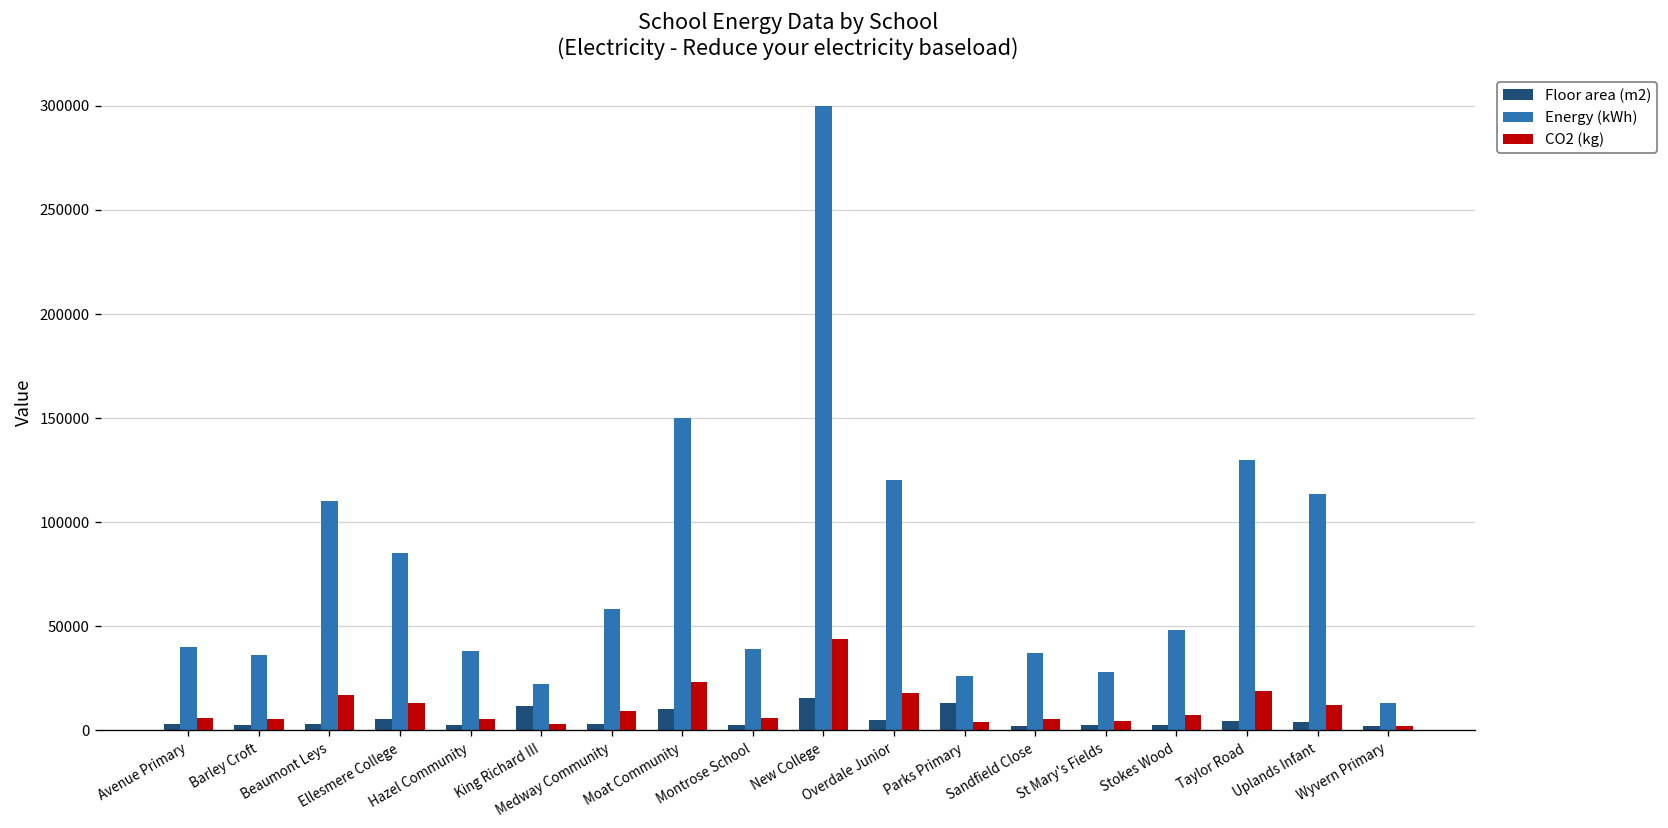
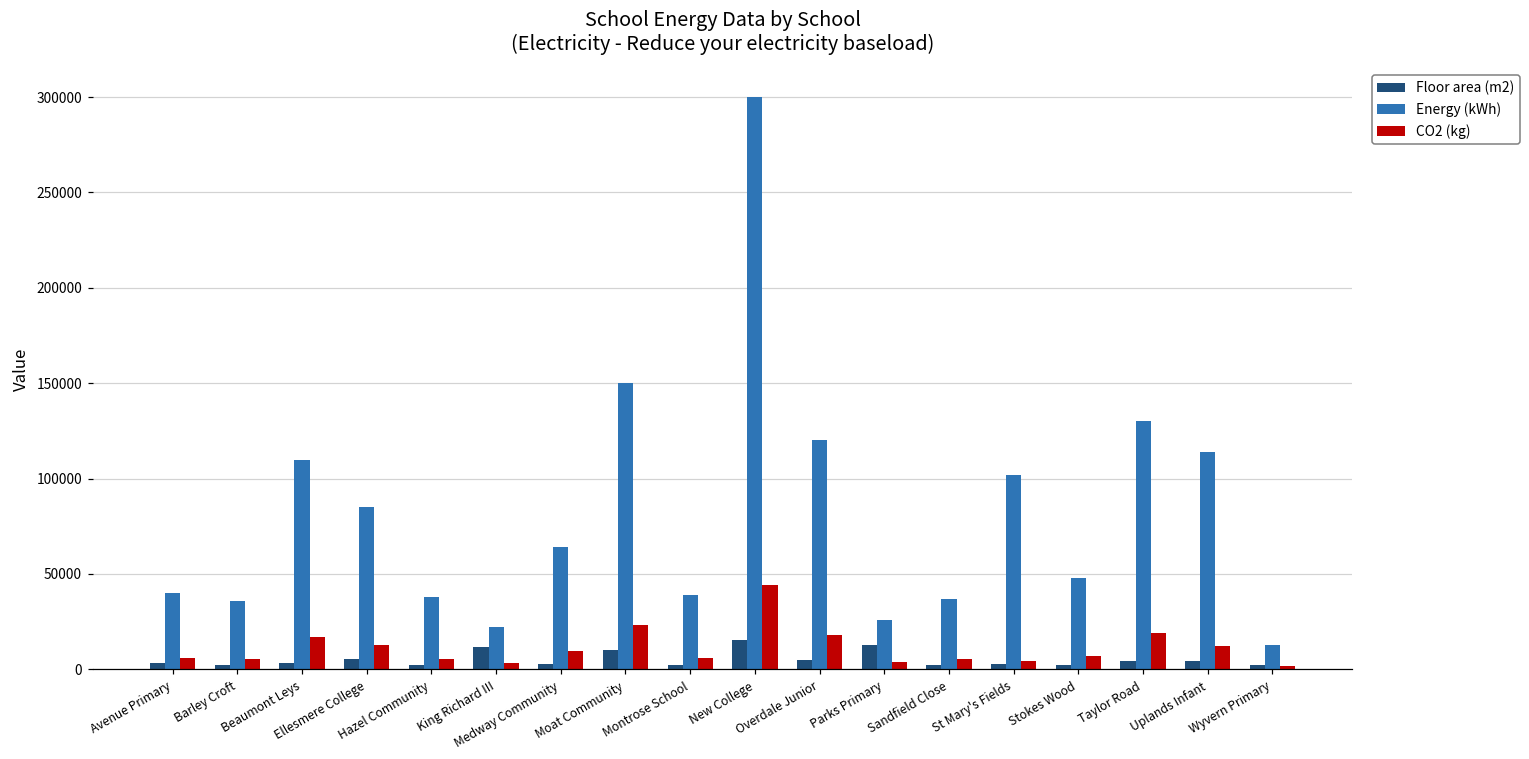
  {
    "Floor area (m2)": {
      "Avenue Primary": 3000,
      "Barley Croft": 3000,
      "Beaumont Leys": 3000,
      "Ellesmere College": 6000,
      "Hazel Community": 2000,
      "King Richard III": 12000,
      "Medway Community": 3000,
      "Moat Community": 10000,
      "Montrose School": 2000,
      "New College": 16000,
      "Overdale Junior": 5000,
      "Parks Primary": 13000,
      "Sandfield Close": 2000,
      "St Mary's Fields": 3000,
      "Stokes Wood": 2000,
      "Taylor Road": 4000,
      "Uplands Infant": 4000,
      "Wyvern Primary": 2000
    },
    "Energy (kWh)": {
      "Avenue Primary": 40000,
      "Barley Croft": 36000,
      "Beaumont Leys": 110000,
      "Ellesmere College": 85000,
      "Hazel Community": 38000,
      "King Richard III": 22000,
-     "Medway Community": 58000,
+     "Medway Community": 64000,
      "Moat Community": 150000,
      "Montrose School": 39000,
      "New College": 300000,
      "Overdale Junior": 120000,
      "Parks Primary": 26000,
      "Sandfield Close": 37000,
-     "St Mary's Fields": 28000,
+     "St Mary's Fields": 102000,
      "Stokes Wood": 48000,
      "Taylor Road": 130000,
      "Uplands Infant": 114000,
      "Wyvern Primary": 13000
    },
    "CO2 (kg)": {
      "Avenue Primary": 6000,
      "Barley Croft": 6000,
      "Beaumont Leys": 17000,
      "Ellesmere College": 13000,
      "Hazel Community": 6000,
      "King Richard III": 3000,
      "Medway Community": 9000,
      "Moat Community": 23000,
      "Montrose School": 6000,
      "New College": 44000,
      "Overdale Junior": 18000,
      "Parks Primary": 4000,
      "Sandfield Close": 6000,
      "St Mary's Fields": 4000,
      "Stokes Wood": 7000,
      "Taylor Road": 19000,
      "Uplands Infant": 12000,
      "Wyvern Primary": 2000
    }
  }
